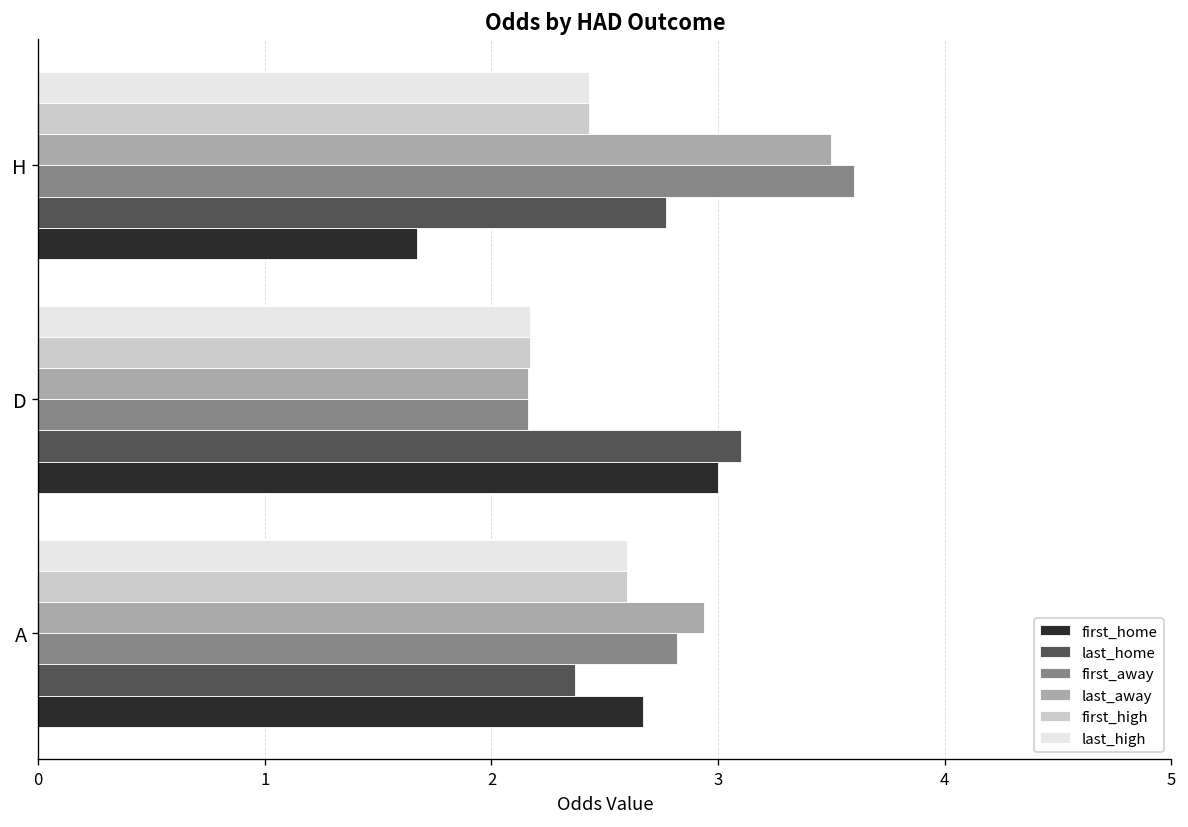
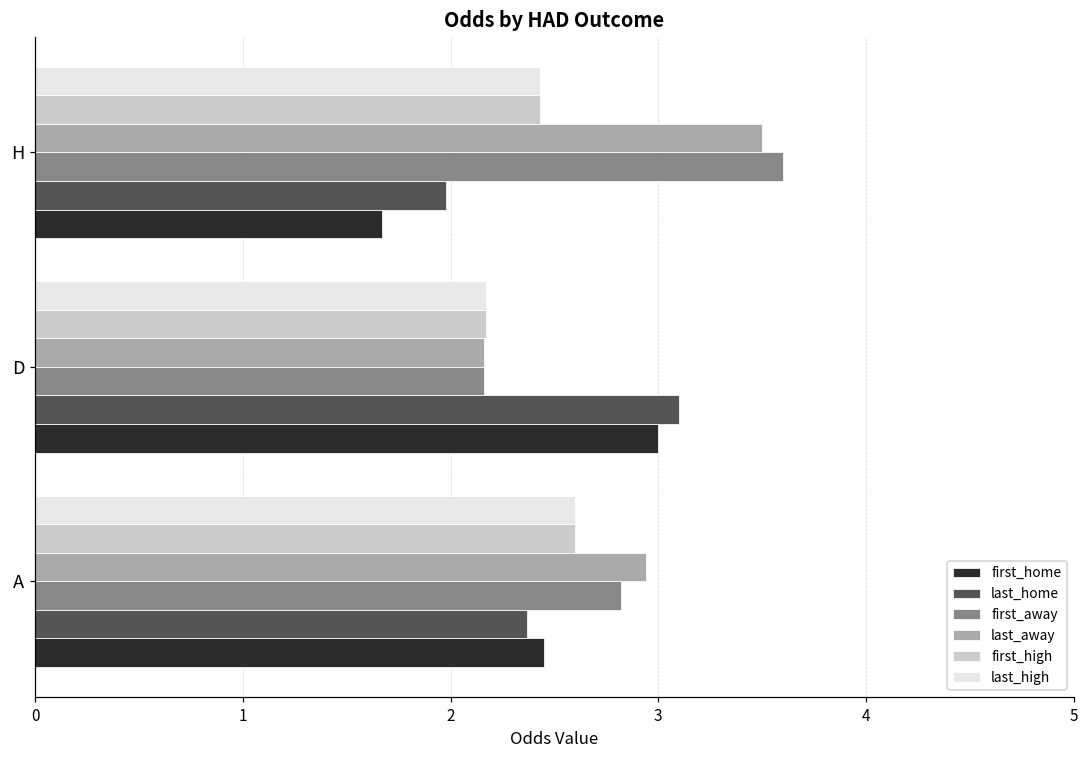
  {
    "first_home": {
      "H": 1.67,
      "D": 3.00,
-     "A": 2.67
+     "A": 2.45
    },
    "last_home": {
-     "H": 2.77,
+     "H": 1.98,
      "D": 3.10,
      "A": 2.37
    }
  }
